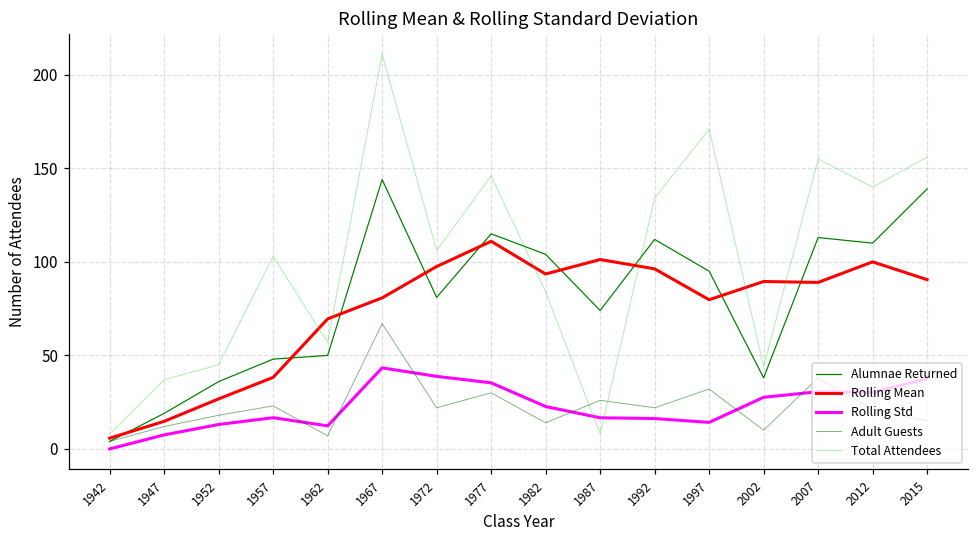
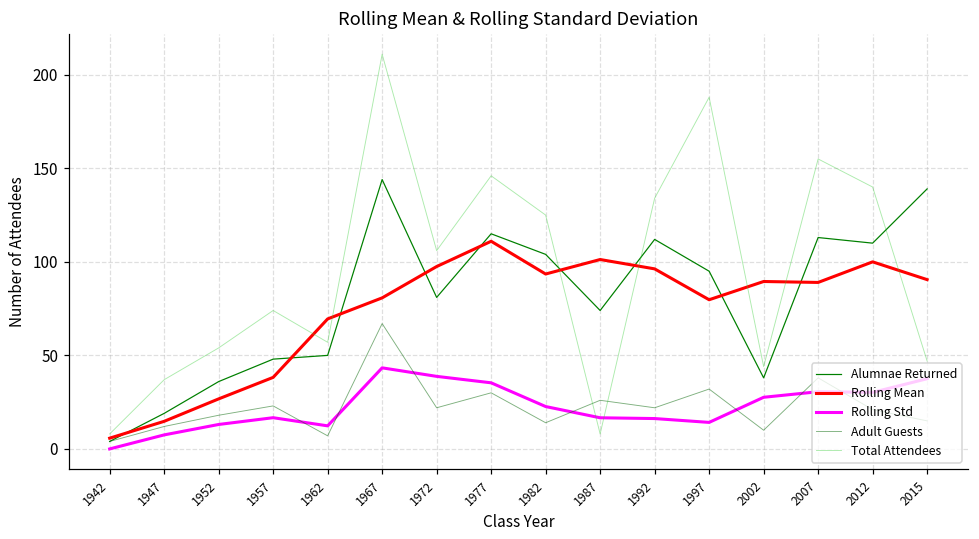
  {
    "Rolling Mean": {
      "1942": 6,
      "1947": 15,
      "1952": 27,
      "1957": 38,
      "1962": 70,
      "1967": 81,
      "1972": 98,
      "1977": 111,
      "1982": 94,
      "1987": 101,
      "1992": 96,
      "1997": 80,
      "2002": 90,
      "2007": 89,
      "2012": 100,
      "2015": 91
    },
    "Rolling Std": {
      "1942": 0,
      "1947": 8,
      "1952": 13,
      "1957": 17,
      "1962": 12,
      "1967": 43,
      "1972": 39,
      "1977": 35,
      "1982": 23,
      "1987": 17,
      "1992": 16,
      "1997": 14,
      "2002": 28
    },
    "Total Attendees": {
      "1942": 8,
      "1947": 37,
-     "1952": 45,
-     "1957": 103,
+     "1952": 54,
+     "1957": 74,
      "1962": 57,
      "1967": 211,
      "1972": 106,
      "1977": 146,
-     "1982": 84,
+     "1982": 125,
      "1987": 8,
      "1992": 134,
-     "1997": 171,
+     "1997": 188,
      "2002": 44,
      "2007": 155,
      "2012": 140,
-     "2015": 156
+     "2015": 47
    }
  }
